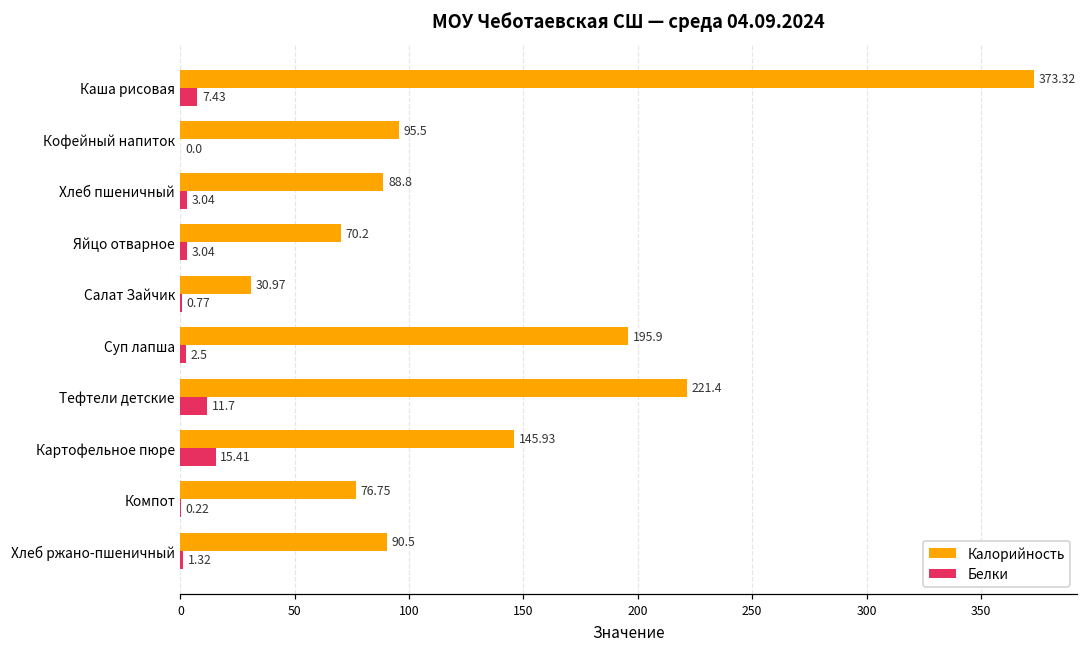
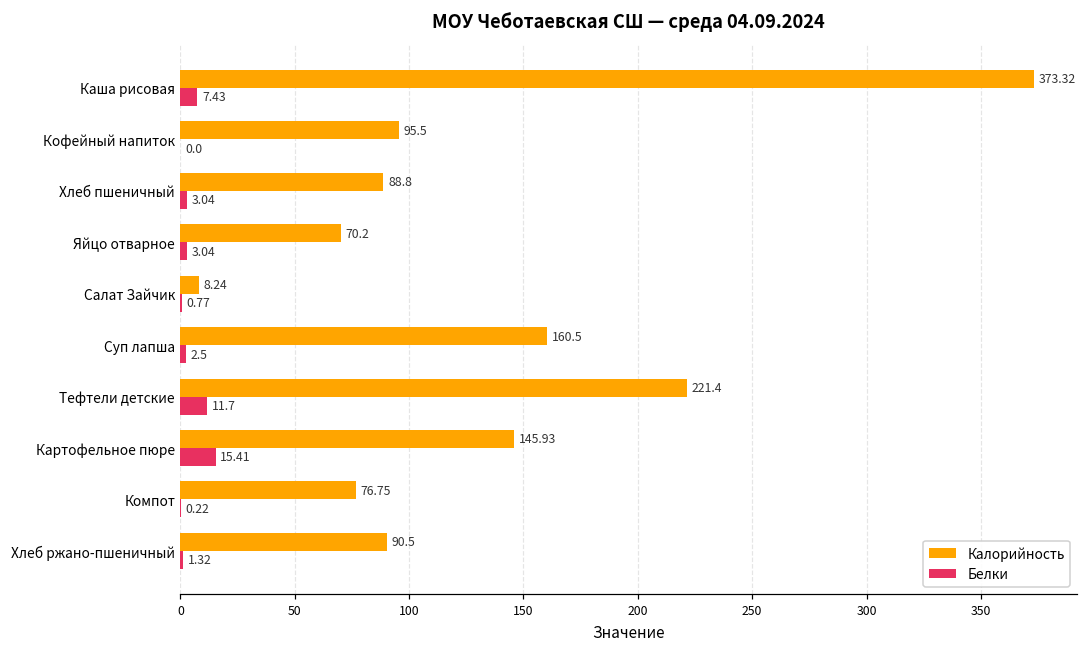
  {
    "Калорийность": {
      "Каша рисовая": 373.32,
      "Кофейный напиток": 95.5,
      "Хлеб пшеничный": 88.8,
      "Яйцо отварное": 70.2,
-     "Салат Зайчик": 30.97,
-     "Суп лапша": 195.9,
+     "Салат Зайчик": 8.24,
+     "Суп лапша": 160.5,
      "Тефтели детские": 221.4,
      "Картофельное пюре": 145.93,
      "Компот": 76.75,
      "Хлеб ржано-пшеничный": 90.5
    },
    "Белки": {
      "Каша рисовая": 7.43,
      "Кофейный напиток": 0.0,
      "Хлеб пшеничный": 3.04,
      "Яйцо отварное": 3.04,
      "Салат Зайчик": 0.77,
      "Суп лапша": 2.5,
      "Тефтели детские": 11.7,
      "Картофельное пюре": 15.41,
      "Компот": 0.22,
      "Хлеб ржано-пшеничный": 1.32
    }
  }
